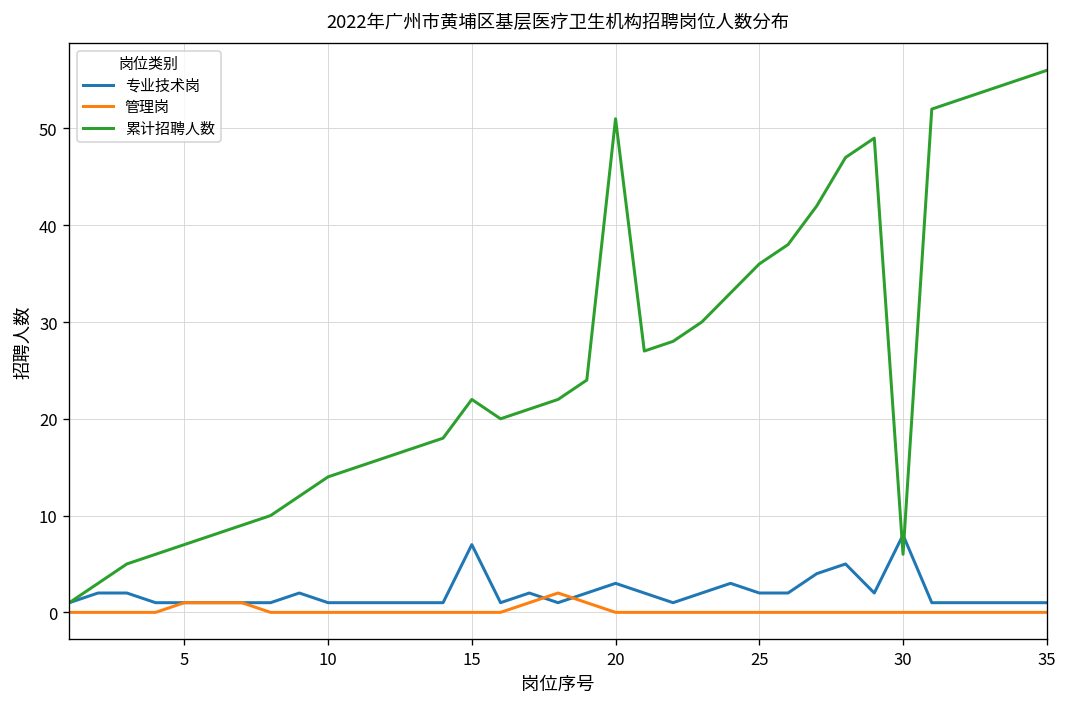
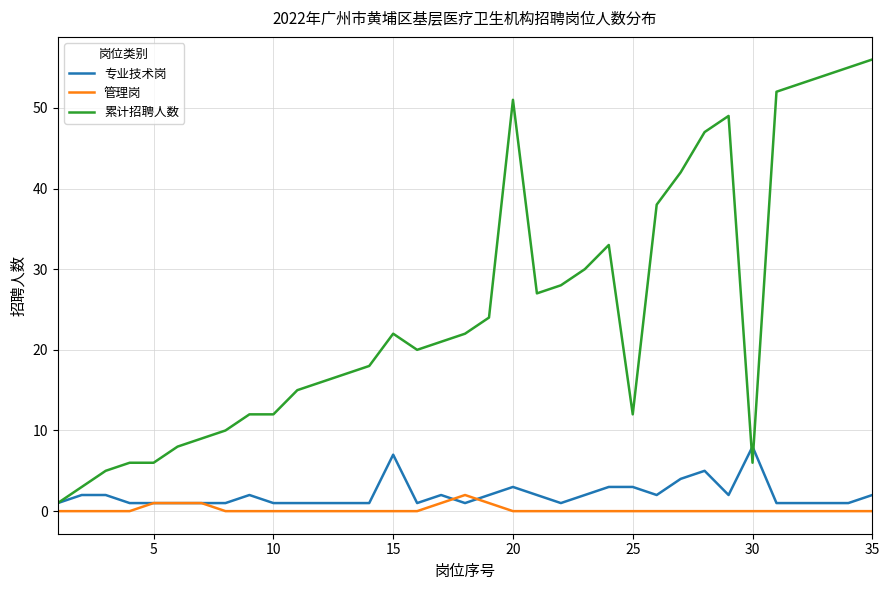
  {
    "专业技术岗": {
      "10": 1,
      "15": 7,
      "20": 3,
-     "25": 2,
+     "25": 3,
      "30": 8,
-     "35": 1
+     "35": 2
    },
    "管理岗": {
      "10": 0,
      "15": 0,
      "20": 0,
      "25": 0,
      "30": 0,
      "35": 0
    },
    "累计招聘人数": {
-     "5": 7,
-     "10": 14,
+     "5": 6,
+     "10": 12,
      "15": 22,
      "20": 51,
-     "25": 36,
+     "25": 12,
      "30": 6,
      "35": 56
    }
  }
